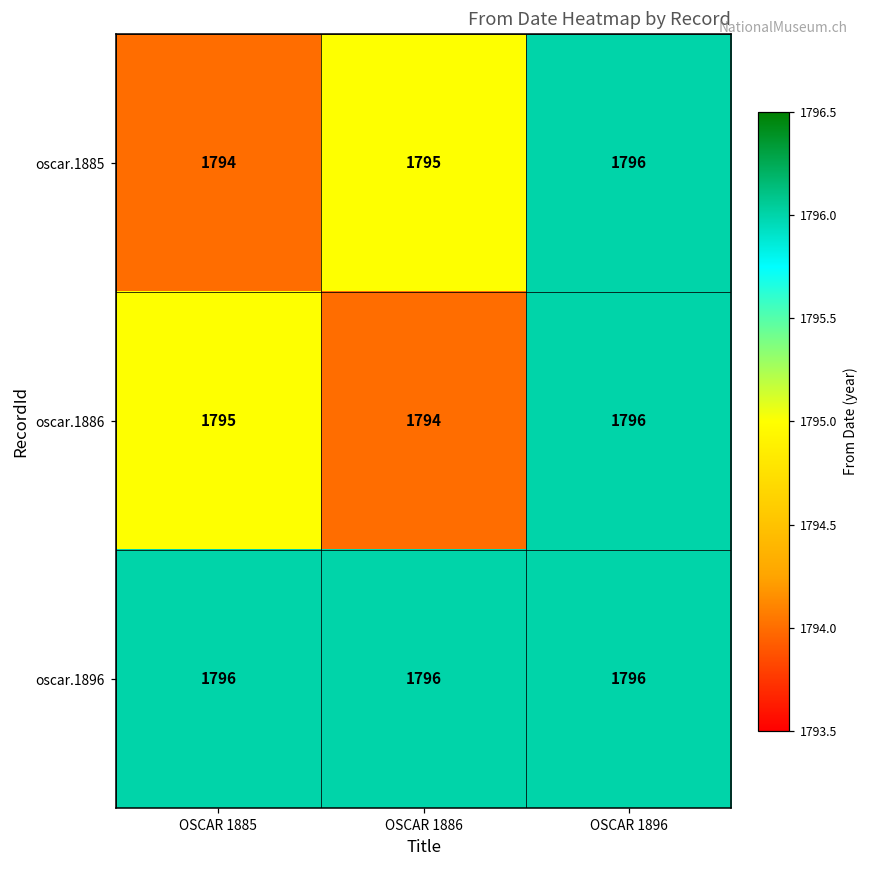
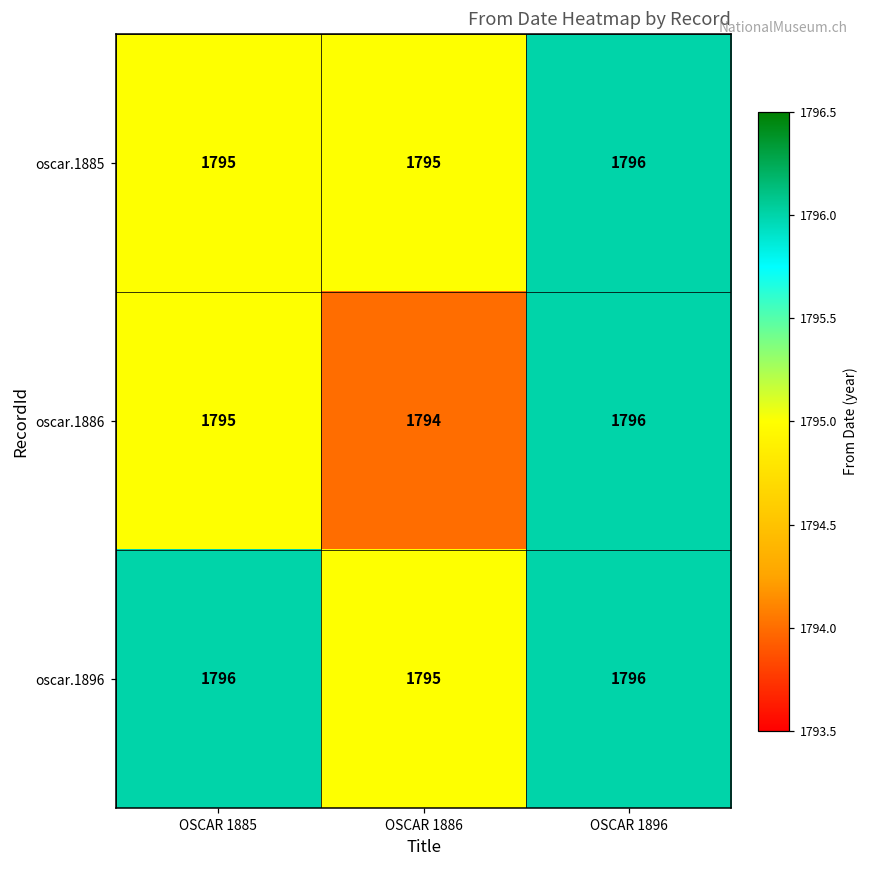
  {
    "oscar.1885": {
-     "OSCAR 1885": 1794,
+     "OSCAR 1885": 1795,
      "OSCAR 1886": 1795,
      "OSCAR 1896": 1796
    },
    "oscar.1886": {
      "OSCAR 1885": 1795,
      "OSCAR 1886": 1794,
      "OSCAR 1896": 1796
    },
    "oscar.1896": {
      "OSCAR 1885": 1796,
-     "OSCAR 1886": 1796,
+     "OSCAR 1886": 1795,
      "OSCAR 1896": 1796
    }
  }
